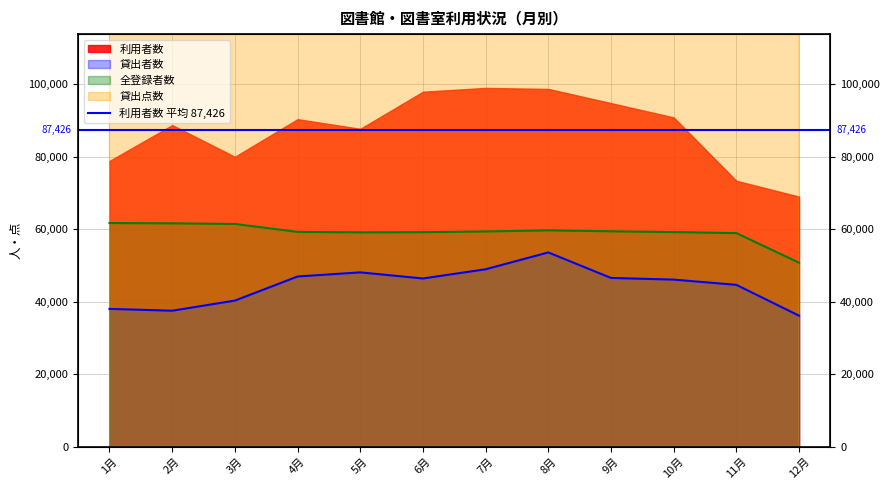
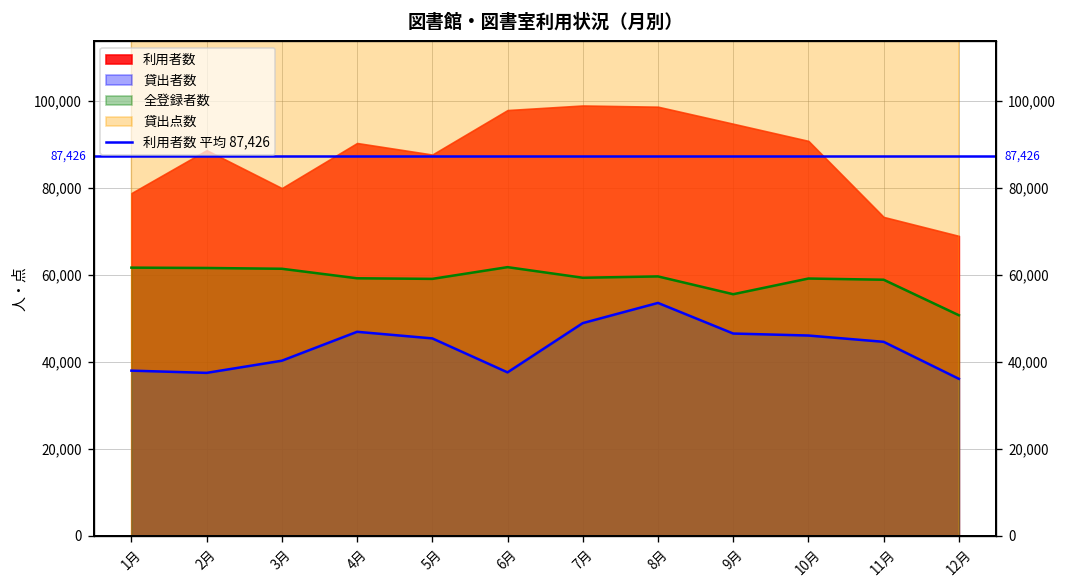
  {
    "利用者数": {
      "1月": "79,000",
      "2月": "89,000",
      "3月": "80,000",
      "4月": "90,000",
      "5月": "88,000",
      "6月": "98,000",
      "7月": "99,000",
      "8月": "99,000",
      "9月": "95,000",
      "10月": "91,000",
      "11月": "73,000",
      "12月": "69,000"
    },
    "貸出者数": {
      "1月": "38,000",
      "2月": "37,000",
      "3月": "40,000",
      "4月": "47,000",
-     "5月": "48,000",
-     "6月": "46,000",
+     "5月": "45,000",
+     "6月": "38,000",
      "7月": "49,000",
      "8月": "54,000",
      "9月": "47,000",
      "10月": "46,000",
      "11月": "45,000",
      "12月": "36,000"
    },
    "全登録者数": {
      "1月": "62,000",
      "2月": "62,000",
      "3月": "61,000",
      "4月": "59,000",
      "5月": "59,000",
-     "6月": "59,000",
+     "6月": "62,000",
      "7月": "59,000",
      "8月": "60,000",
-     "9月": "59,000",
+     "9月": "56,000",
      "10月": "59,000",
      "11月": "59,000",
      "12月": "51,000"
    }
  }
